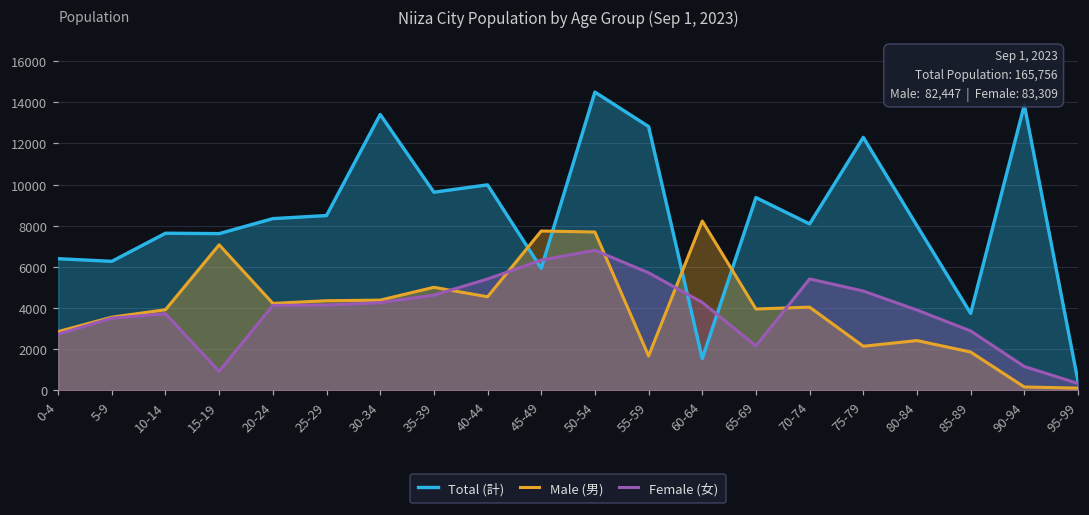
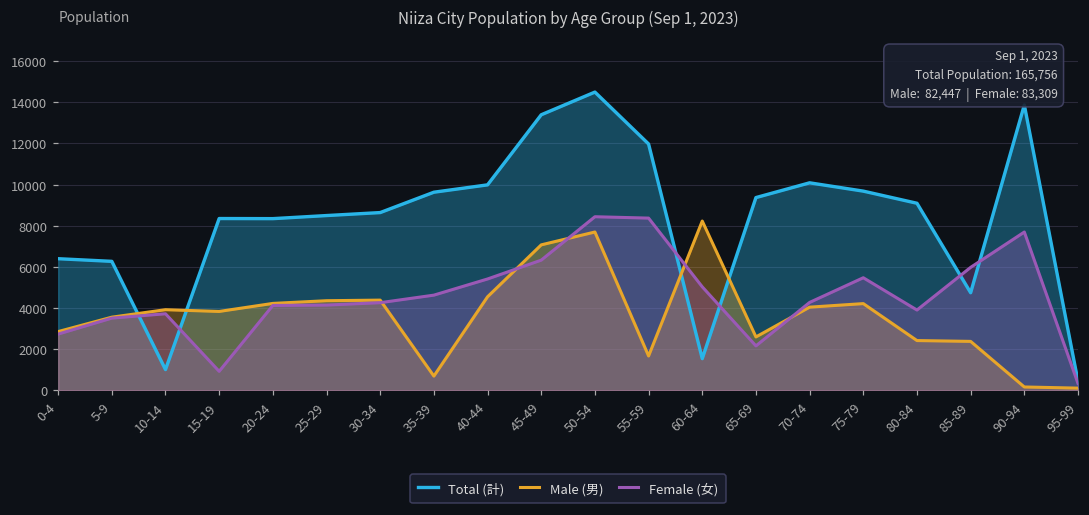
  {
    "Total (計)": {
      "0-4": 6400,
      "5-9": 6300,
-     "10-14": 7600,
-     "15-19": 7600,
+     "10-14": 1000,
+     "15-19": 8300,
      "20-24": 8300,
      "25-29": 8500,
-     "30-34": 13400,
+     "30-34": 8600,
      "35-39": 9600,
      "40-44": 10000,
-     "45-49": 5900,
+     "45-49": 13400,
      "50-54": 14500,
-     "55-59": 12800,
+     "55-59": 12000,
      "60-64": 1500,
      "65-69": 9400,
-     "70-74": 8100,
-     "75-79": 12300,
-     "80-84": 8000,
-     "85-89": 3700
+     "70-74": 10100,
+     "75-79": 9700,
+     "80-84": 9100,
+     "85-89": 4700
    },
    "Male (男)": {
      "10-14": 3900,
-     "15-19": 7100,
+     "15-19": 3800,
      "25-29": 4400,
-     "35-39": 5000,
+     "35-39": 700,
      "40-44": 4500,
-     "45-49": 7700,
+     "45-49": 7100,
      "50-54": 7700,
      "55-59": 1700,
      "60-64": 8200,
-     "65-69": 4000,
+     "65-69": 2600,
      "70-74": 4000,
-     "75-79": 2100,
+     "75-79": 4200,
      "80-84": 2400,
-     "85-89": 1900,
+     "85-89": 2400,
      "90-94": 200,
      "95-99": 100
    },
    "Female (女)": {
      "10-14": 3700,
      "15-19": 900,
      "25-29": 4100,
      "35-39": 4600,
      "40-44": 5400,
      "45-49": 6300,
-     "50-54": 6800,
-     "55-59": 5700,
-     "60-64": 4300,
+     "50-54": 8400,
+     "55-59": 8400,
+     "60-64": 5000,
      "65-69": 2200,
-     "70-74": 5400,
-     "75-79": 4800,
+     "70-74": 4300,
+     "75-79": 5500,
      "80-84": 3900,
-     "85-89": 2900,
-     "90-94": 1200
+     "85-89": 6000,
+     "90-94": 7700
    }
  }
